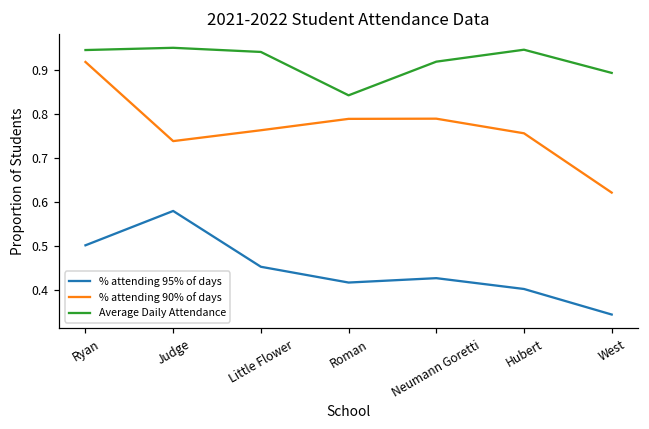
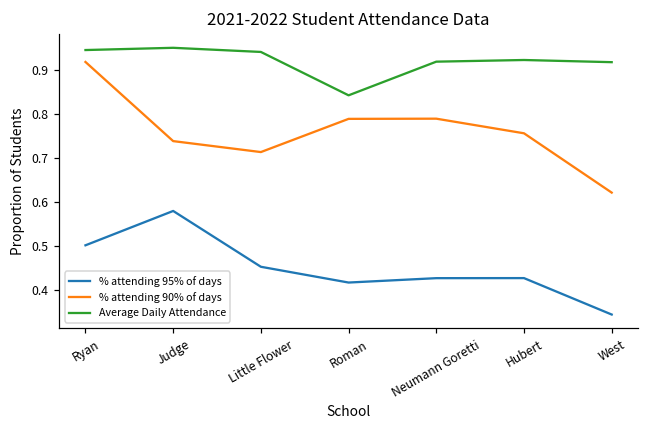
  {
    "% attending 95% of days": {
      "Ryan": 0.50,
      "Judge": 0.58,
      "Little Flower": 0.45,
      "Roman": 0.42,
      "Neumann Goretti": 0.43,
-     "Hubert": 0.40,
+     "Hubert": 0.43,
      "West": 0.34
    },
    "% attending 90% of days": {
      "Ryan": 0.92,
      "Judge": 0.74,
-     "Little Flower": 0.76,
+     "Little Flower": 0.71,
      "Roman": 0.79,
      "Neumann Goretti": 0.79,
      "Hubert": 0.76,
      "West": 0.62
    },
    "Average Daily Attendance": {
      "Ryan": 0.94,
      "Judge": 0.95,
      "Little Flower": 0.94,
      "Roman": 0.84,
      "Neumann Goretti": 0.92,
-     "Hubert": 0.95,
-     "West": 0.89
+     "Hubert": 0.92,
+     "West": 0.92
    }
  }
